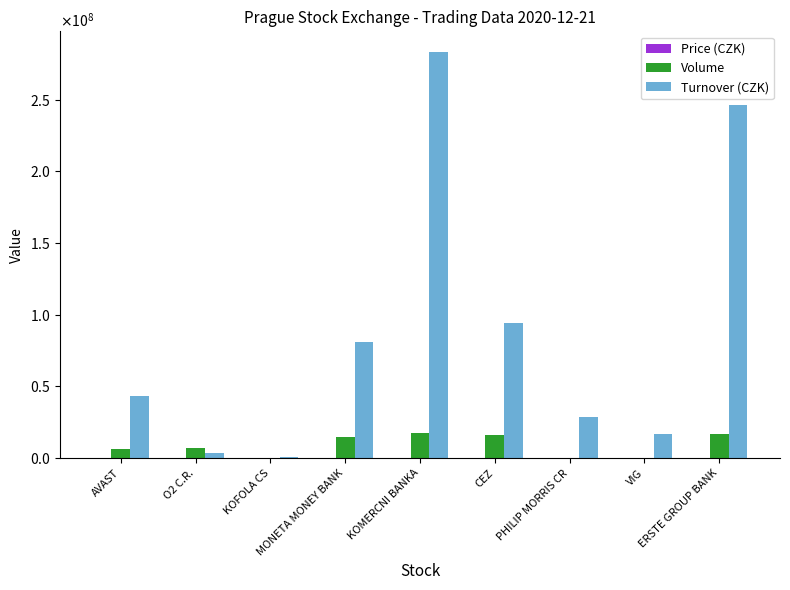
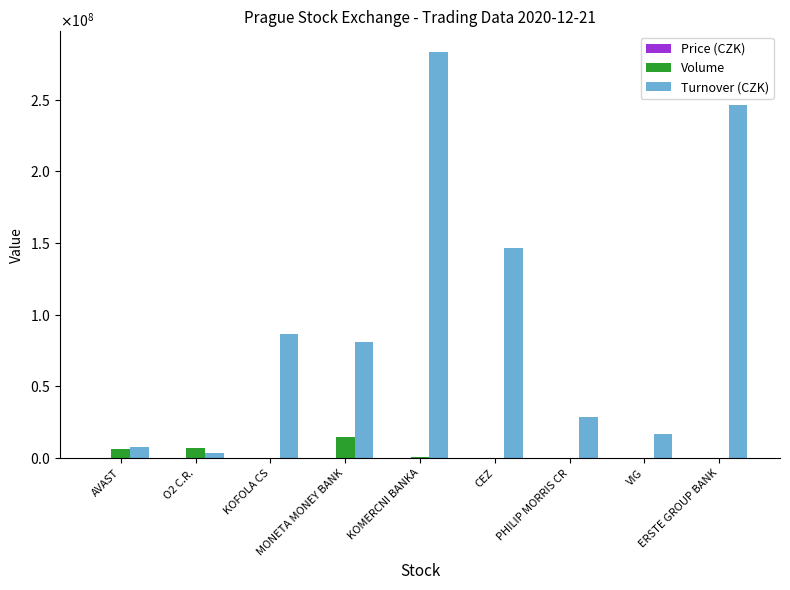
  {
    "Volume": {
      "AVAST": 6000000,
      "O2 C.R.": 7000000,
      "MONETA MONEY BANK": 15000000,
-     "KOMERCNI BANKA": 17000000,
-     "CEZ": 16000000,
-     "ERSTE GROUP BANK": 17000000
+     "KOMERCNI BANKA": 0,
+     "CEZ": 0,
+     "ERSTE GROUP BANK": 0
    },
    "Turnover (CZK)": {
-     "AVAST": 44000000,
+     "AVAST": 8000000,
      "O2 C.R.": 4000000,
-     "KOFOLA CS": 1000000,
+     "KOFOLA CS": 87000000,
      "MONETA MONEY BANK": 81000000,
      "KOMERCNI BANKA": 283000000,
-     "CEZ": 94000000,
+     "CEZ": 147000000,
      "PHILIP MORRIS CR": 29000000,
      "VIG": 17000000,
      "ERSTE GROUP BANK": 246000000
    }
  }
